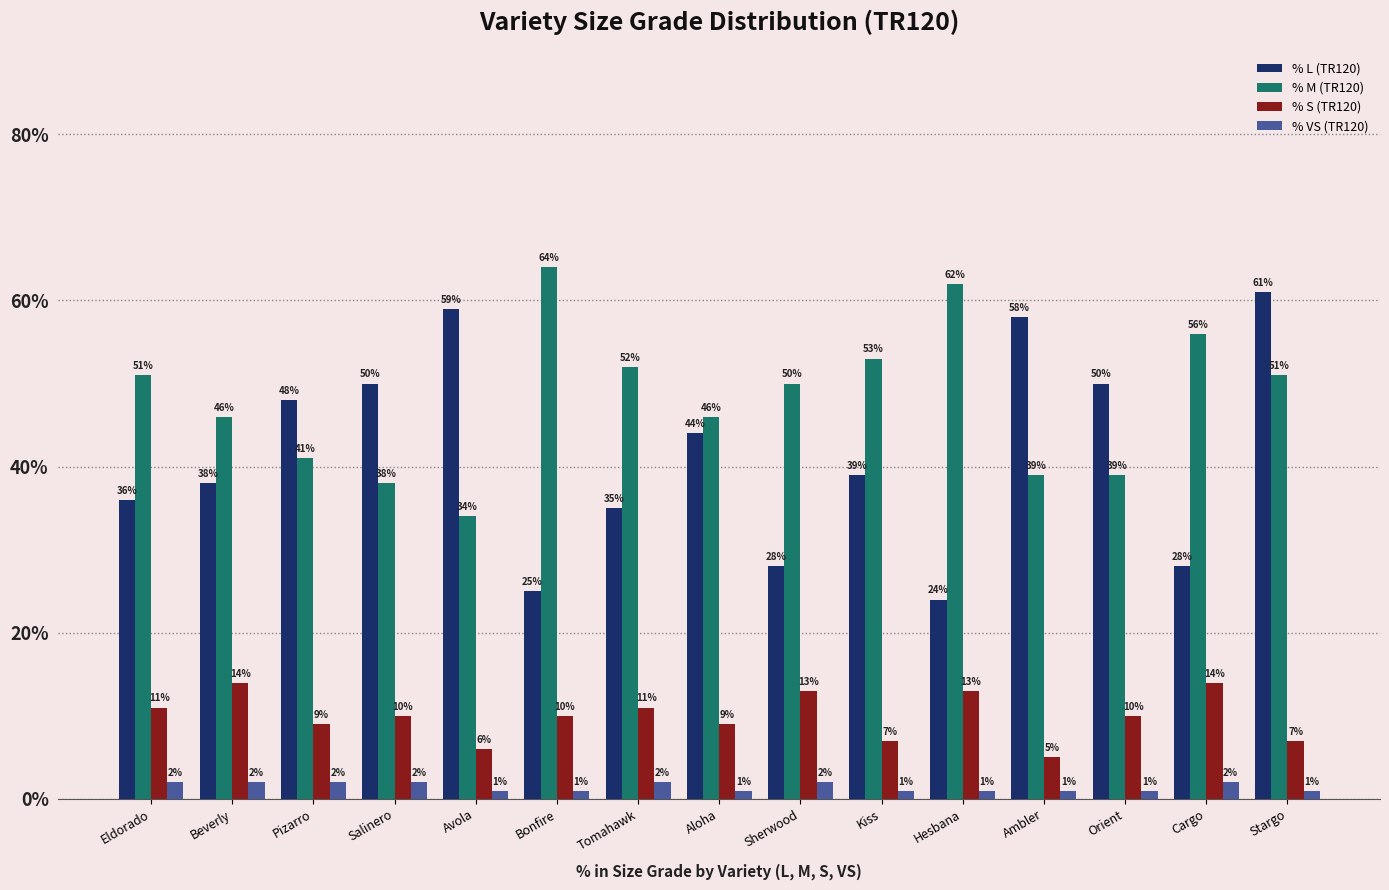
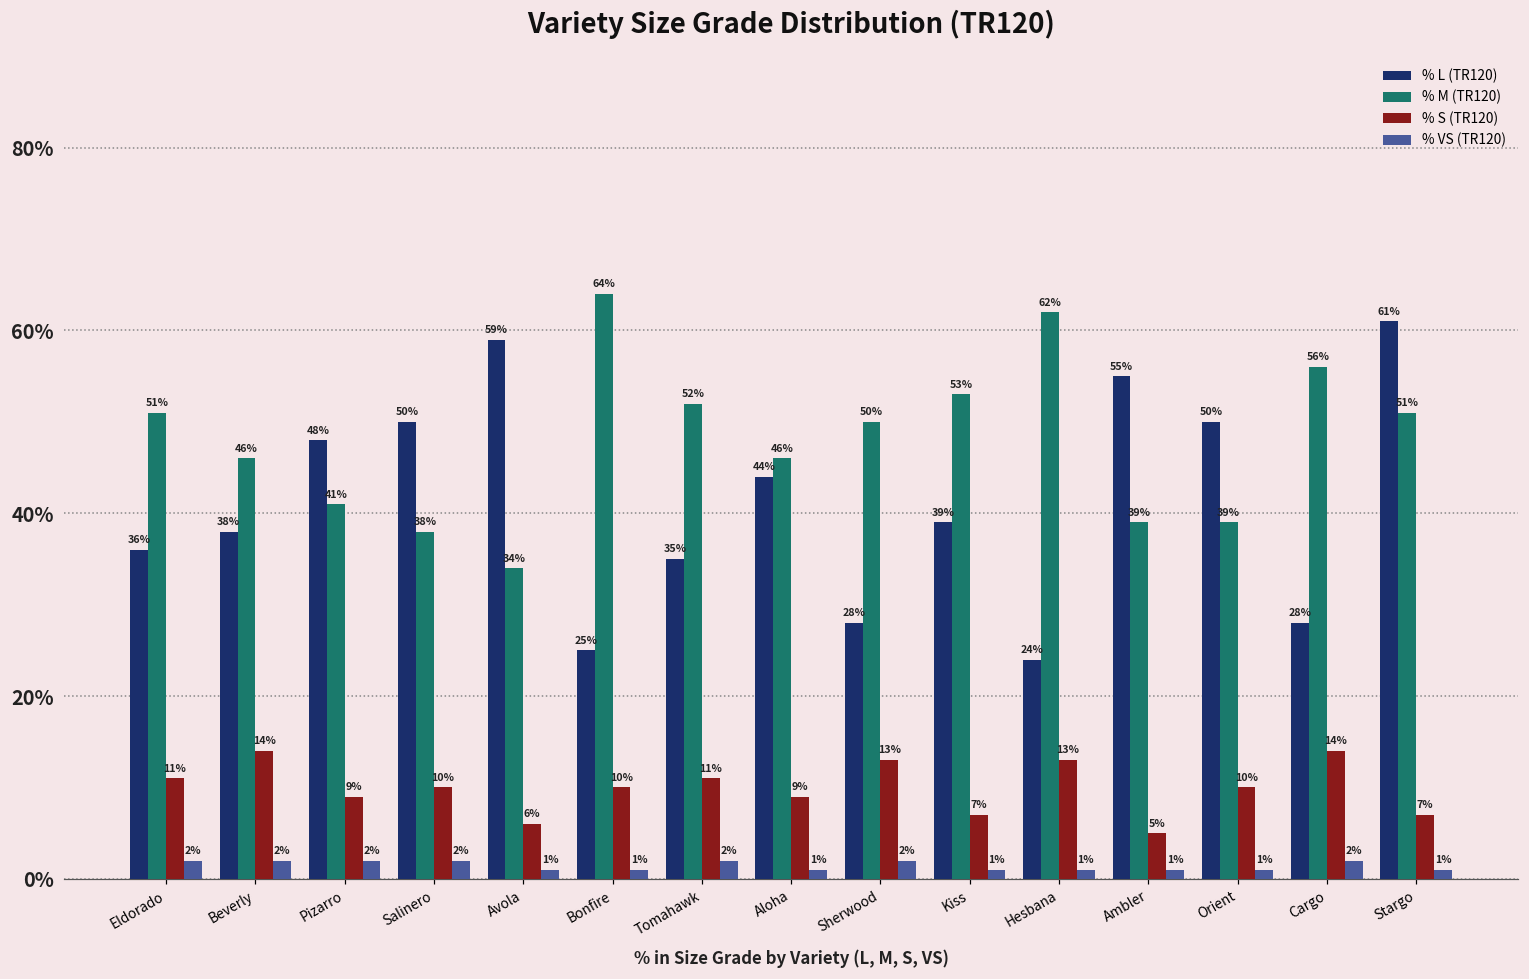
  {
    "% L (TR120)": {
      "Eldorado": "36%",
      "Beverly": "38%",
      "Pizarro": "48%",
      "Salinero": "50%",
      "Avola": "59%",
      "Bonfire": "25%",
      "Tomahawk": "35%",
      "Aloha": "44%",
      "Sherwood": "28%",
      "Kiss": "39%",
      "Hesbana": "24%",
-     "Ambler": "58%",
+     "Ambler": "55%",
      "Orient": "50%",
      "Cargo": "28%",
      "Stargo": "61%"
    },
    "% M (TR120)": {
      "Eldorado": "51%",
      "Beverly": "46%",
      "Pizarro": "41%",
      "Salinero": "38%",
      "Avola": "34%",
      "Bonfire": "64%",
      "Tomahawk": "52%",
      "Aloha": "46%",
      "Sherwood": "50%",
      "Kiss": "53%",
      "Hesbana": "62%",
      "Ambler": "39%",
      "Orient": "39%",
      "Cargo": "56%",
      "Stargo": "51%"
    },
    "% S (TR120)": {
      "Eldorado": "11%",
      "Beverly": "14%",
      "Pizarro": "9%",
      "Salinero": "10%",
      "Avola": "6%",
      "Bonfire": "10%",
      "Tomahawk": "11%",
      "Aloha": "9%",
      "Sherwood": "13%",
      "Kiss": "7%",
      "Hesbana": "13%",
      "Ambler": "5%",
      "Orient": "10%",
      "Cargo": "14%",
      "Stargo": "7%"
    },
    "% VS (TR120)": {
      "Eldorado": "2%",
      "Beverly": "2%",
      "Pizarro": "2%",
      "Salinero": "2%",
      "Avola": "1%",
      "Bonfire": "1%",
      "Tomahawk": "2%",
      "Aloha": "1%",
      "Sherwood": "2%",
      "Kiss": "1%",
      "Hesbana": "1%",
      "Ambler": "1%",
      "Orient": "1%",
      "Cargo": "2%",
      "Stargo": "1%"
    }
  }
